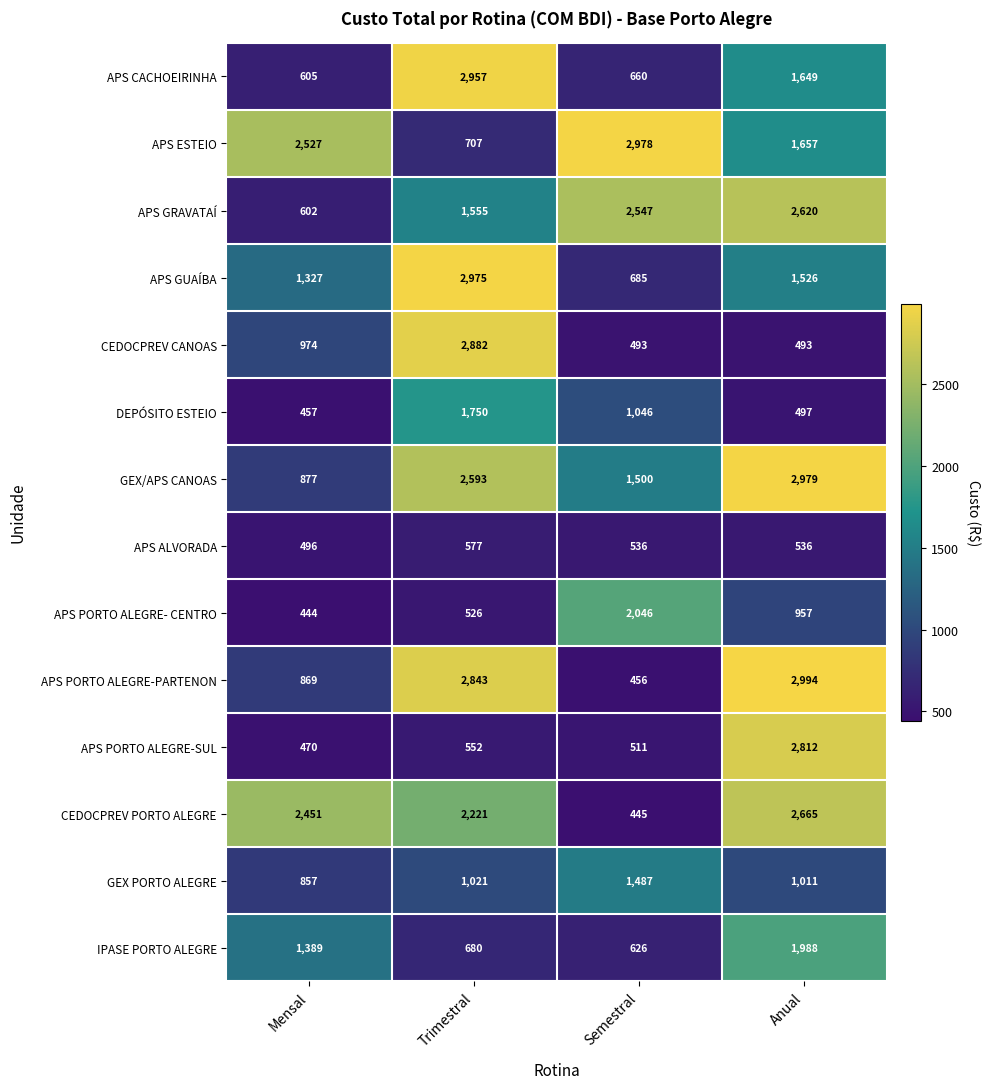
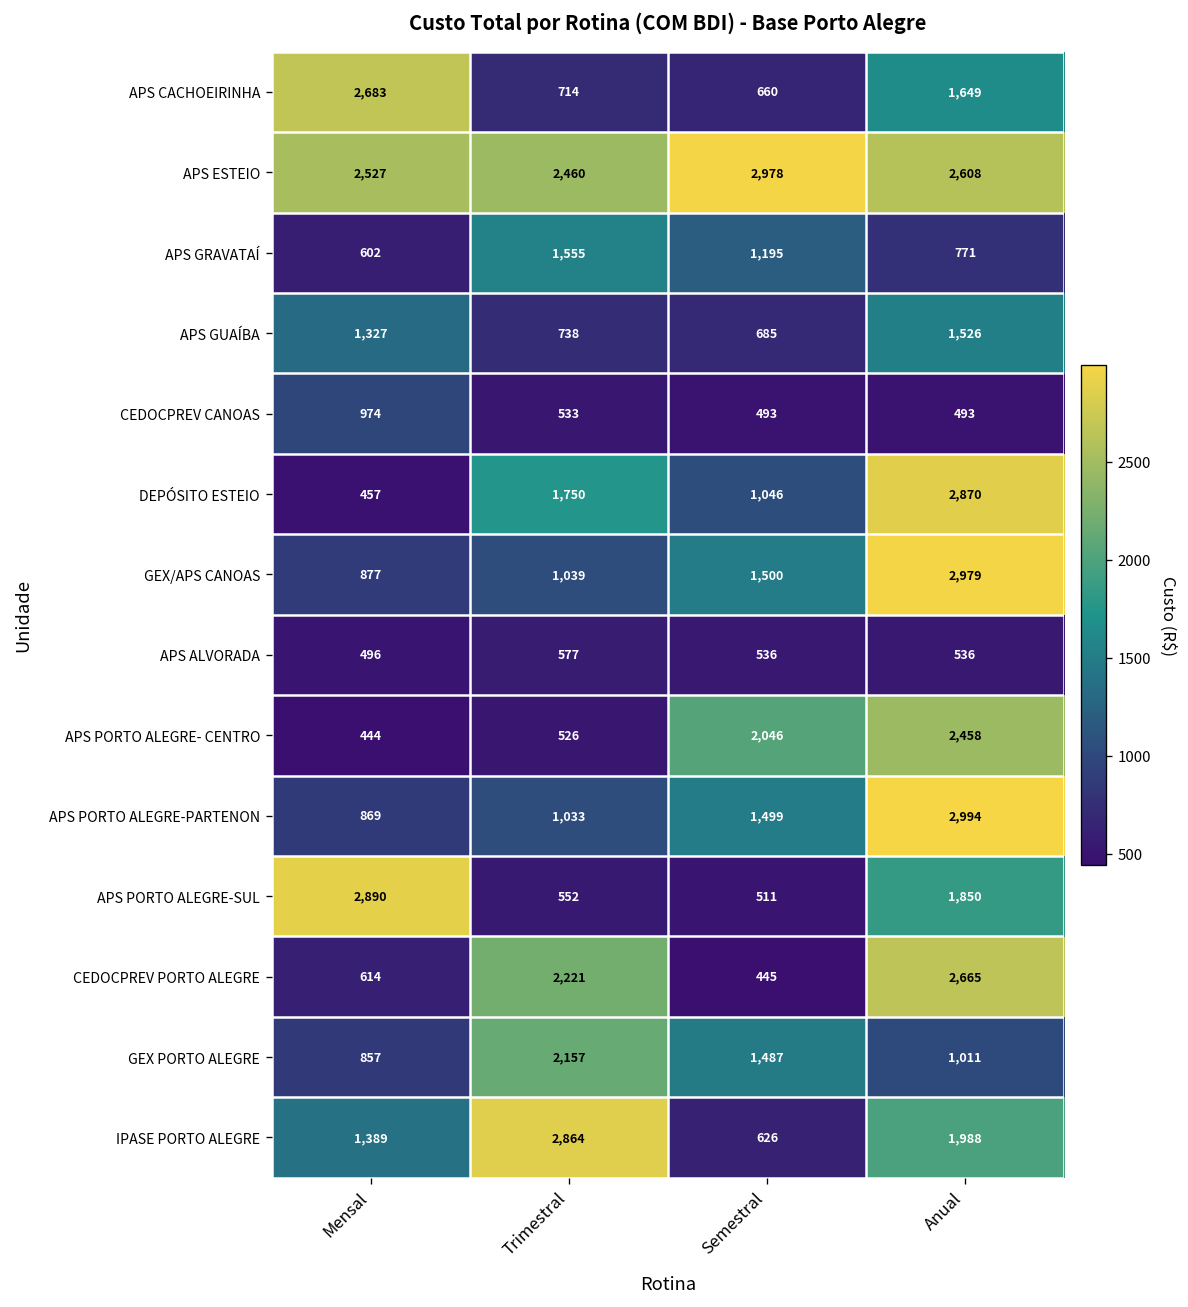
  {
    "APS CACHOEIRINHA": {
-     "Mensal": "605",
-     "Trimestral": "2,957",
+     "Mensal": "2,683",
+     "Trimestral": "714",
      "Semestral": "660",
      "Anual": "1,649"
    },
    "APS ESTEIO": {
      "Mensal": "2,527",
-     "Trimestral": "707",
+     "Trimestral": "2,460",
      "Semestral": "2,978",
-     "Anual": "1,657"
+     "Anual": "2,608"
    },
    "APS GRAVATAÍ": {
      "Mensal": "602",
      "Trimestral": "1,555",
-     "Semestral": "2,547",
-     "Anual": "2,620"
+     "Semestral": "1,195",
+     "Anual": "771"
    },
    "APS GUAÍBA": {
      "Mensal": "1,327",
-     "Trimestral": "2,975",
+     "Trimestral": "738",
      "Semestral": "685",
      "Anual": "1,526"
    },
    "CEDOCPREV CANOAS": {
      "Mensal": "974",
-     "Trimestral": "2,882",
+     "Trimestral": "533",
      "Semestral": "493",
      "Anual": "493"
    },
    "DEPÓSITO ESTEIO": {
      "Mensal": "457",
      "Trimestral": "1,750",
      "Semestral": "1,046",
-     "Anual": "497"
+     "Anual": "2,870"
    },
    "GEX/APS CANOAS": {
      "Mensal": "877",
-     "Trimestral": "2,593",
+     "Trimestral": "1,039",
      "Semestral": "1,500",
      "Anual": "2,979"
    },
    "APS ALVORADA": {
      "Mensal": "496",
      "Trimestral": "577",
      "Semestral": "536",
      "Anual": "536"
    },
    "APS PORTO ALEGRE- CENTRO": {
      "Mensal": "444",
      "Trimestral": "526",
      "Semestral": "2,046",
-     "Anual": "957"
+     "Anual": "2,458"
    },
    "APS PORTO ALEGRE-PARTENON": {
      "Mensal": "869",
-     "Trimestral": "2,843",
-     "Semestral": "456",
+     "Trimestral": "1,033",
+     "Semestral": "1,499",
      "Anual": "2,994"
    },
    "APS PORTO ALEGRE-SUL": {
-     "Mensal": "470",
+     "Mensal": "2,890",
      "Trimestral": "552",
      "Semestral": "511",
-     "Anual": "2,812"
+     "Anual": "1,850"
    },
    "CEDOCPREV PORTO ALEGRE": {
-     "Mensal": "2,451",
+     "Mensal": "614",
      "Trimestral": "2,221",
      "Semestral": "445",
      "Anual": "2,665"
    },
    "GEX PORTO ALEGRE": {
      "Mensal": "857",
-     "Trimestral": "1,021",
+     "Trimestral": "2,157",
      "Semestral": "1,487",
      "Anual": "1,011"
    },
    "IPASE PORTO ALEGRE": {
      "Mensal": "1,389",
-     "Trimestral": "680",
+     "Trimestral": "2,864",
      "Semestral": "626",
      "Anual": "1,988"
    }
  }
